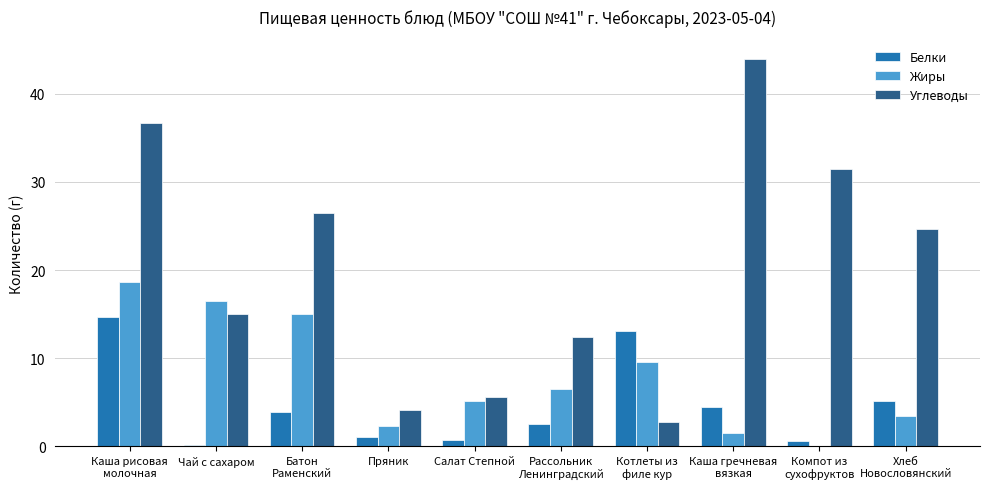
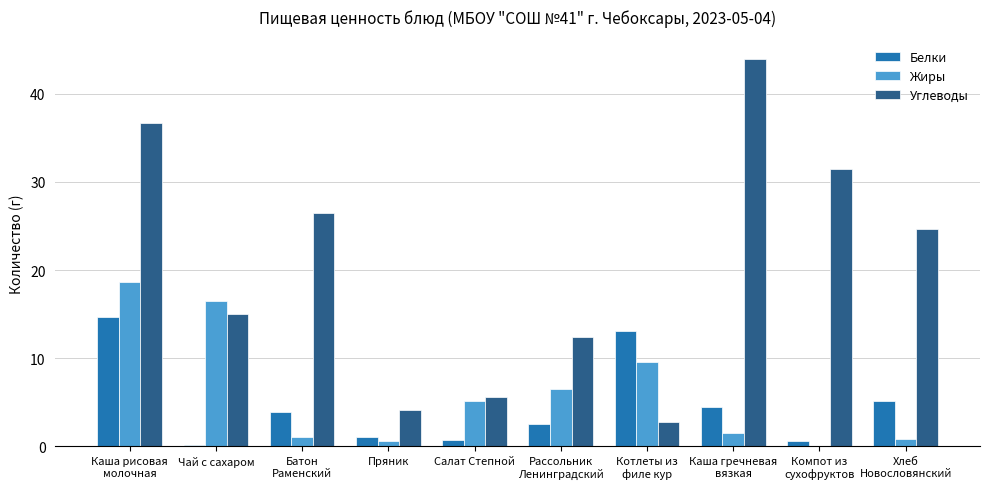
  {
    "Жиры": {
      "Каша рисовая молочная": 19,
      "Чай с сахаром": 16,
-     "Батон Раменский": 15,
-     "Пряник": 2,
+     "Батон Раменский": 1,
+     "Пряник": 1,
      "Салат Степной": 5,
      "Рассольник Ленинградский": 7,
      "Котлеты из филе кур": 10,
      "Каша гречневая вязкая": 2,
      "Компот из сухофруктов": 0,
-     "Хлеб Новословянский": 4
+     "Хлеб Новословянский": 1
    }
  }
